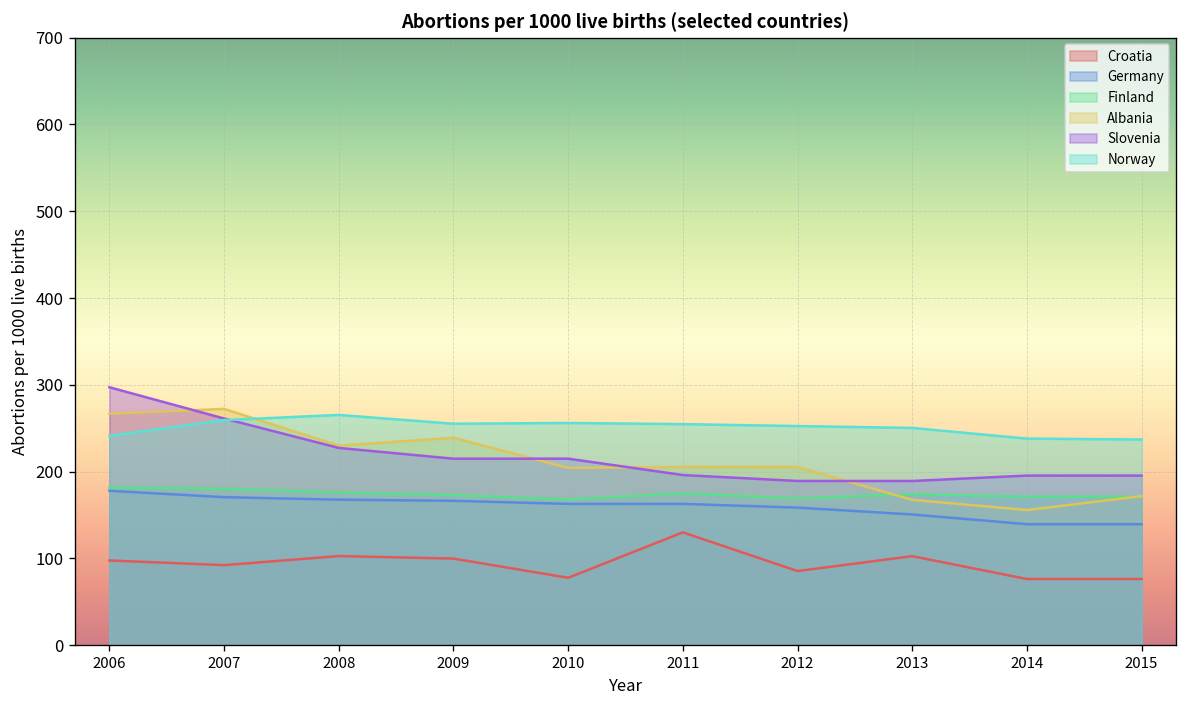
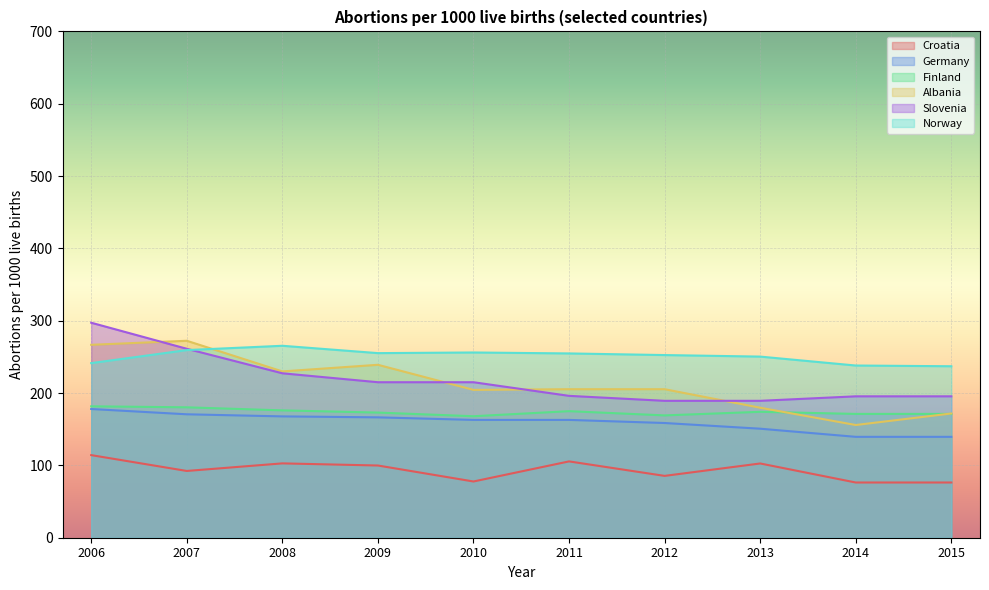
  {
    "Croatia": {
-     "2006": 100,
+     "2006": 110,
      "2007": 90,
      "2008": 100,
      "2009": 100,
      "2010": 80,
-     "2011": 130,
+     "2011": 110,
      "2012": 90,
      "2013": 100,
      "2014": 80,
      "2015": 80
    },
    "Albania": {
      "2006": 270,
      "2007": 270,
      "2009": 240,
      "2010": 200,
      "2011": 210,
      "2012": 210,
-     "2013": 170,
+     "2013": 180,
      "2014": 160
    }
  }
